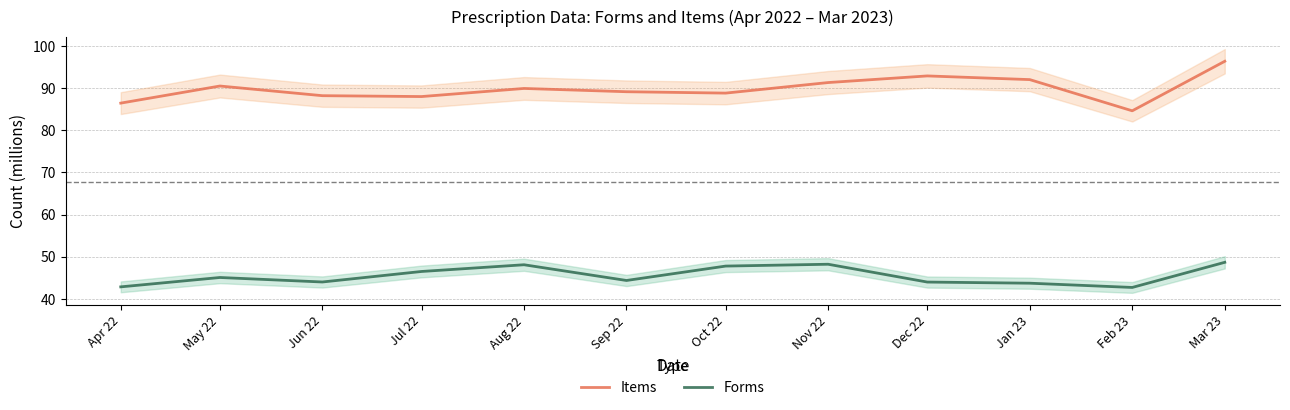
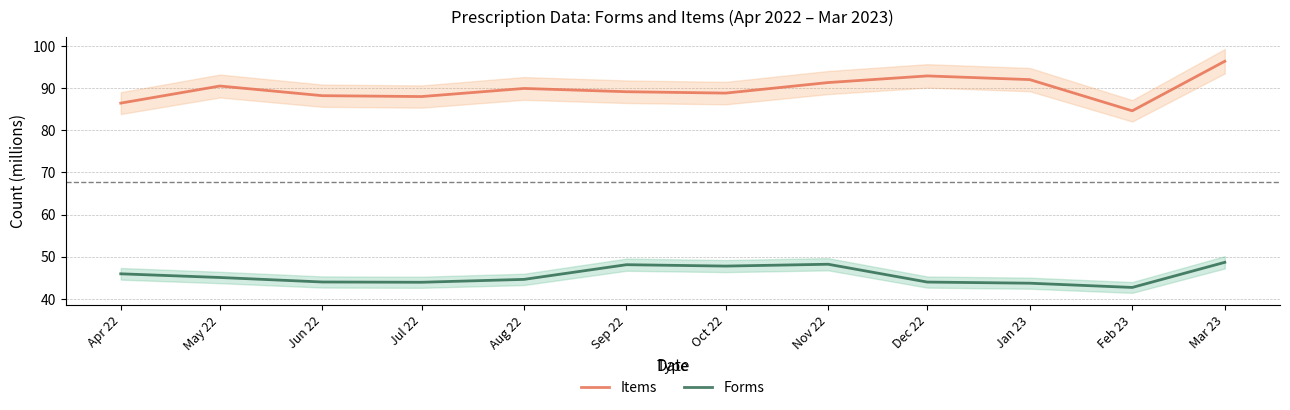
  {
    "Forms": {
-     "Apr 22": 43,
+     "Apr 22": 46,
      "May 22": 45,
      "Jun 22": 44,
-     "Jul 22": 46,
-     "Aug 22": 48,
-     "Sep 22": 44,
+     "Jul 22": 44,
+     "Aug 22": 45,
+     "Sep 22": 48,
      "Oct 22": 48,
      "Nov 22": 48,
      "Dec 22": 44,
      "Jan 23": 44,
      "Feb 23": 43,
      "Mar 23": 49
    }
  }
